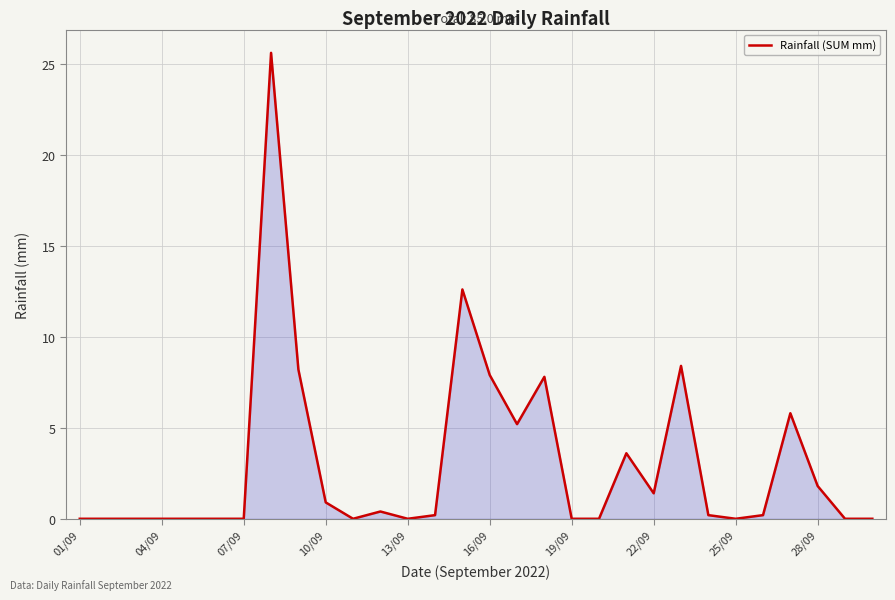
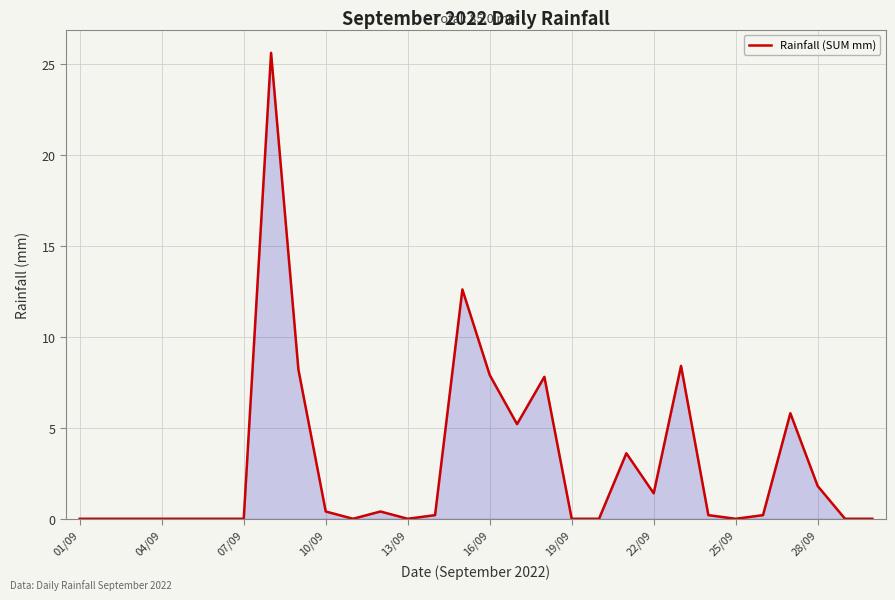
  {
    "01/09": 0.0,
    "04/09": 0.0,
    "07/09": 0.0,
-   "10/09": 0.9,
+   "10/09": 0.4,
    "13/09": 0.0,
    "16/09": 7.9,
    "19/09": 0.0,
    "22/09": 1.4,
    "25/09": 0.0,
    "28/09": 1.8
  }
